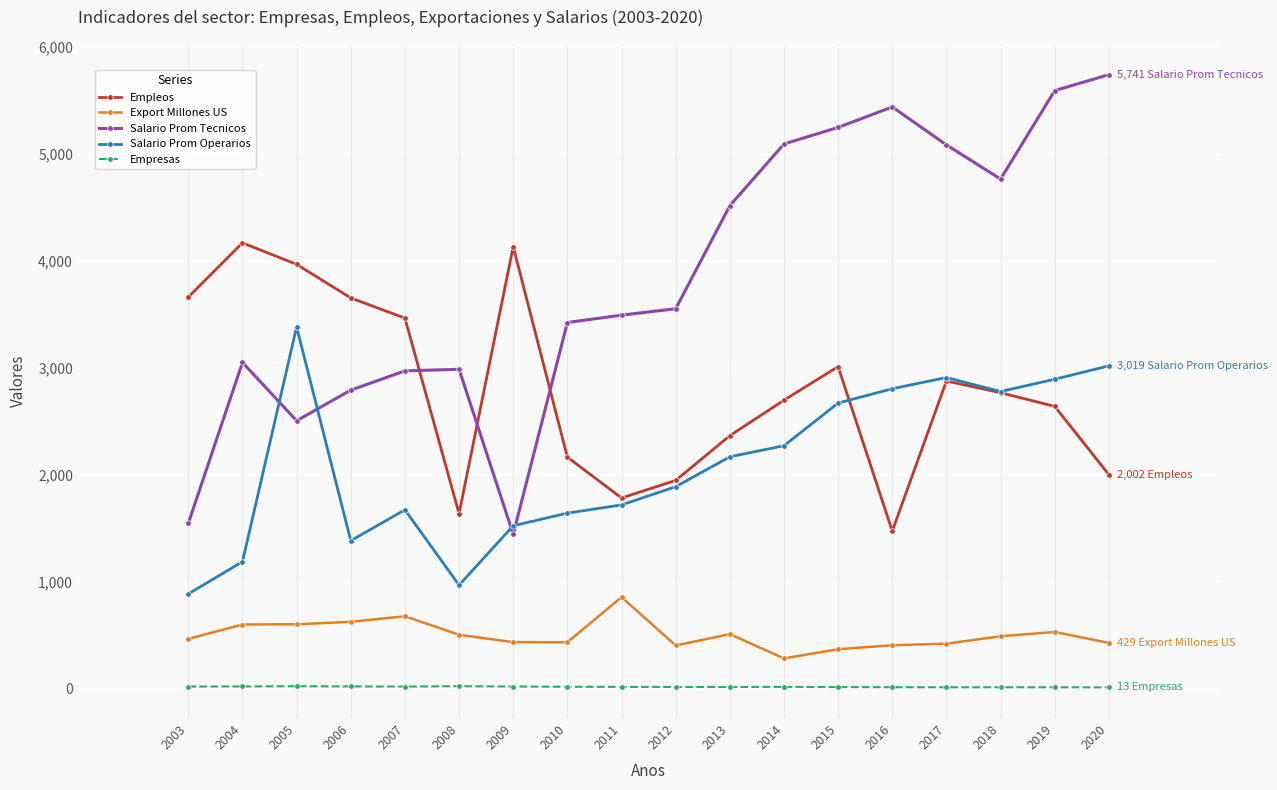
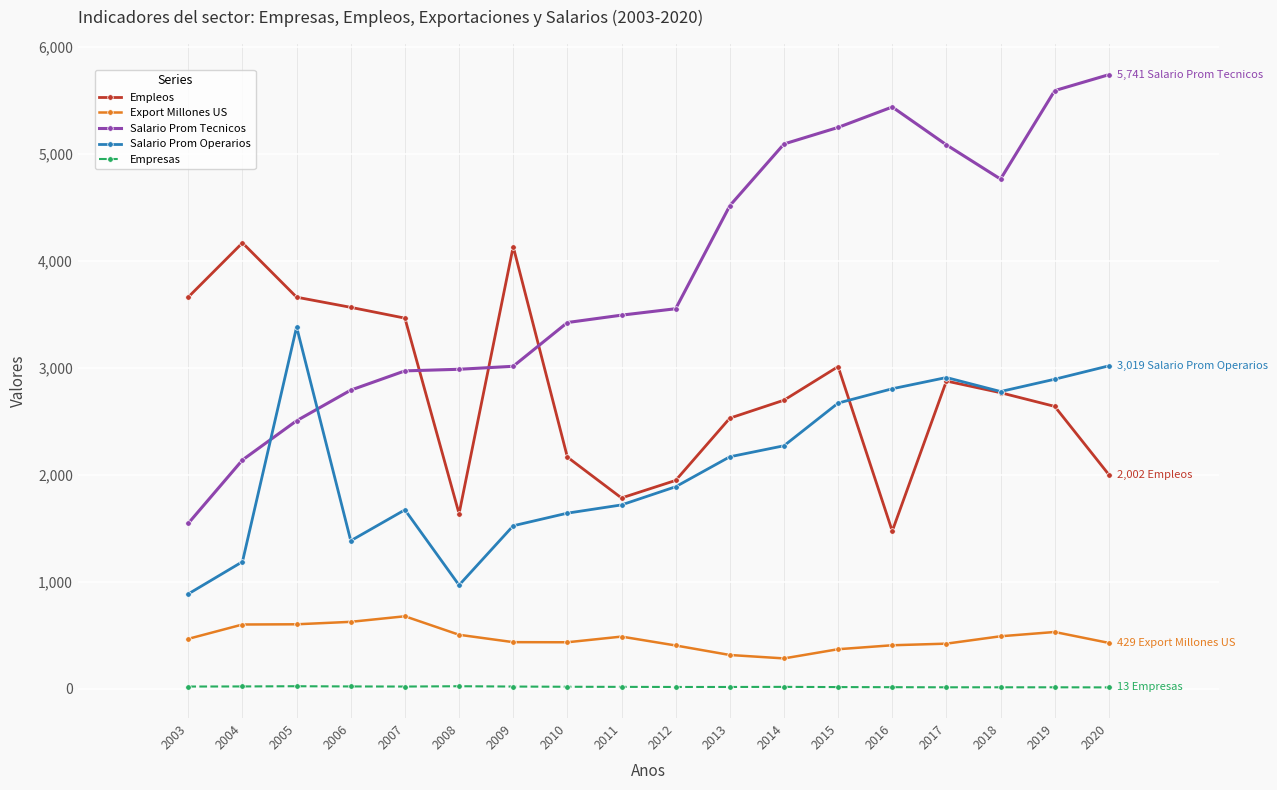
  {
    "Empleos": {
      "2003": "3,660",
      "2004": "4,170",
-     "2005": "3,970",
-     "2006": "3,650",
+     "2005": "3,660",
+     "2006": "3,570",
      "2007": "3,470",
      "2008": "1,640",
      "2009": "4,130",
      "2010": "2,170",
      "2011": "1,780",
      "2012": "1,950",
-     "2013": "2,370",
+     "2013": "2,530",
      "2014": "2,700",
      "2015": "3,010",
      "2016": "1,470",
      "2017": "2,880",
      "2019": "2,640"
    },
    "Export Millones US": {
      "2003": "470",
      "2004": "600",
      "2005": "600",
      "2006": "630",
      "2007": "680",
      "2008": "510",
      "2009": "440",
      "2010": "440",
-     "2011": "860",
+     "2011": "490",
      "2012": "410",
-     "2013": "510",
+     "2013": "320",
      "2014": "280",
      "2015": "370",
      "2016": "410",
      "2017": "420",
      "2018": "490",
      "2019": "530"
    },
    "Salario Prom Tecnicos": {
      "2003": "1,550",
-     "2004": "3,050",
+     "2004": "2,140",
      "2005": "2,510",
      "2006": "2,790",
      "2007": "2,970",
      "2008": "2,990",
-     "2009": "1,450",
+     "2009": "3,020",
      "2010": "3,420",
      "2011": "3,490",
      "2012": "3,550",
      "2013": "4,520",
      "2014": "5,090",
      "2015": "5,250",
      "2016": "5,440",
      "2017": "5,090",
      "2018": "4,770",
      "2019": "5,590"
    },
    "Salario Prom Operarios": {
      "2020": "3,019"
    },
    "Empresas": {
      "2020": "13"
    }
  }
